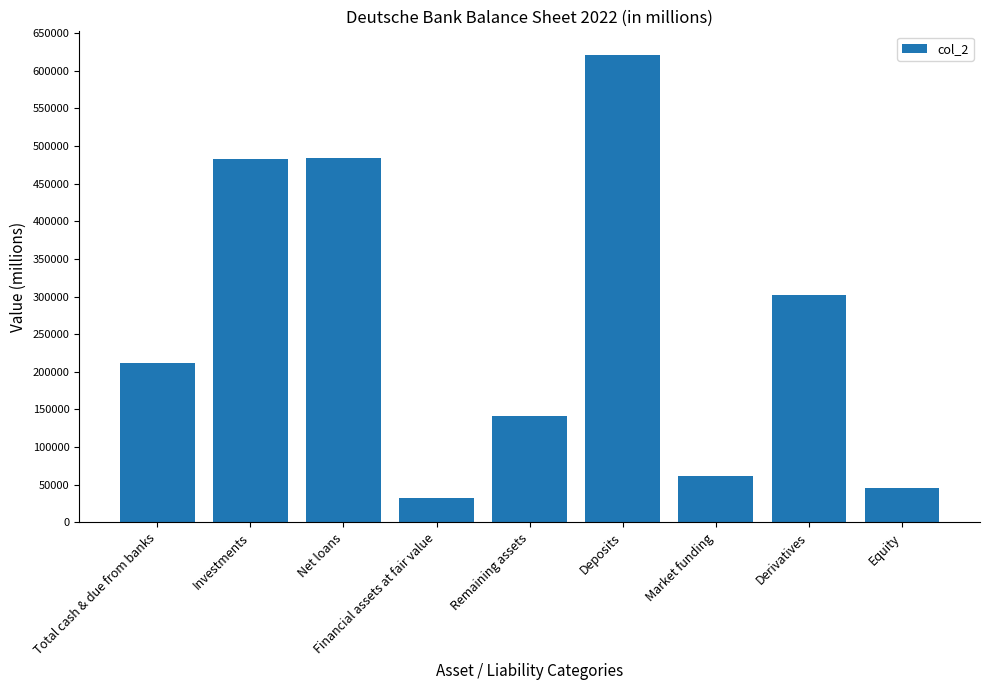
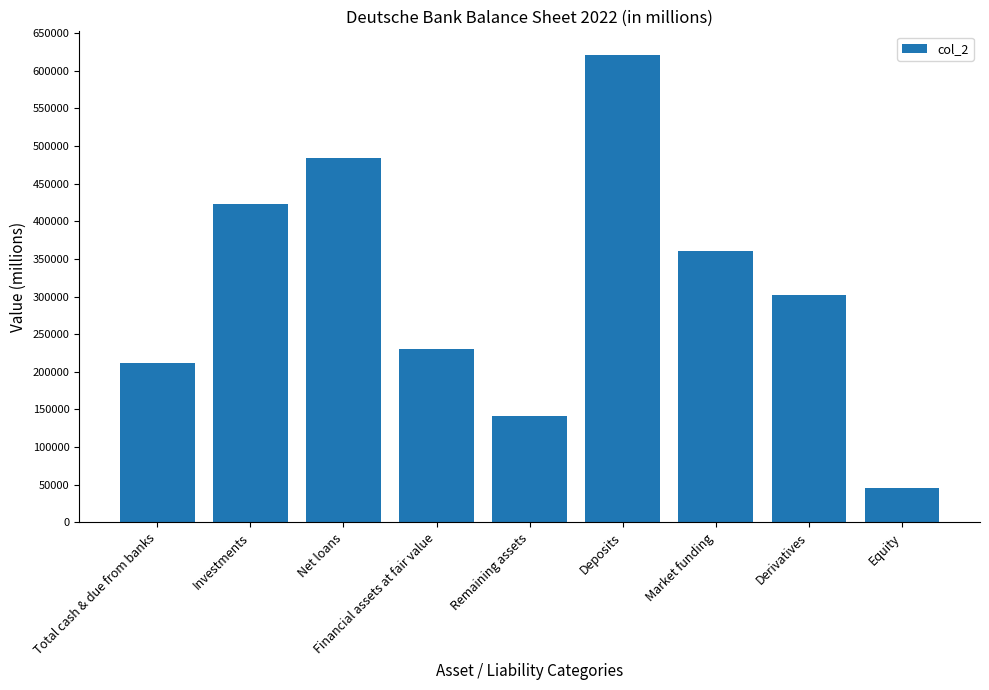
  {
    "Total cash & due from banks": 210000,
-   "Investments": 480000,
+   "Investments": 420000,
    "Net loans": 480000,
-   "Financial assets at fair value": 30000,
+   "Financial assets at fair value": 230000,
    "Remaining assets": 140000,
    "Deposits": 620000,
-   "Market funding": 60000,
+   "Market funding": 360000,
    "Derivatives": 300000,
    "Equity": 50000
  }
